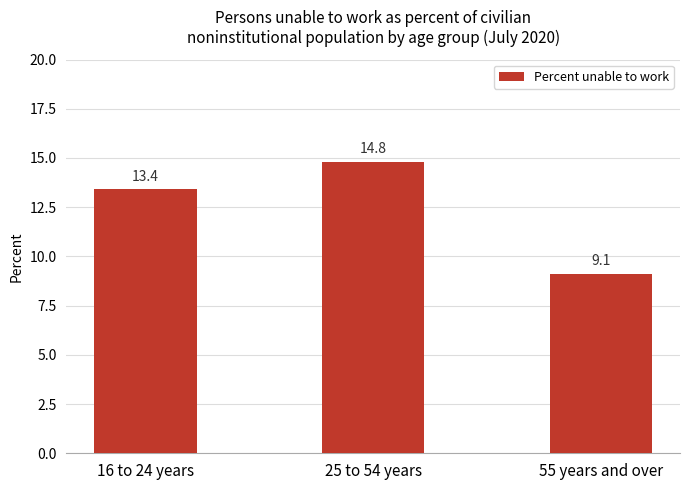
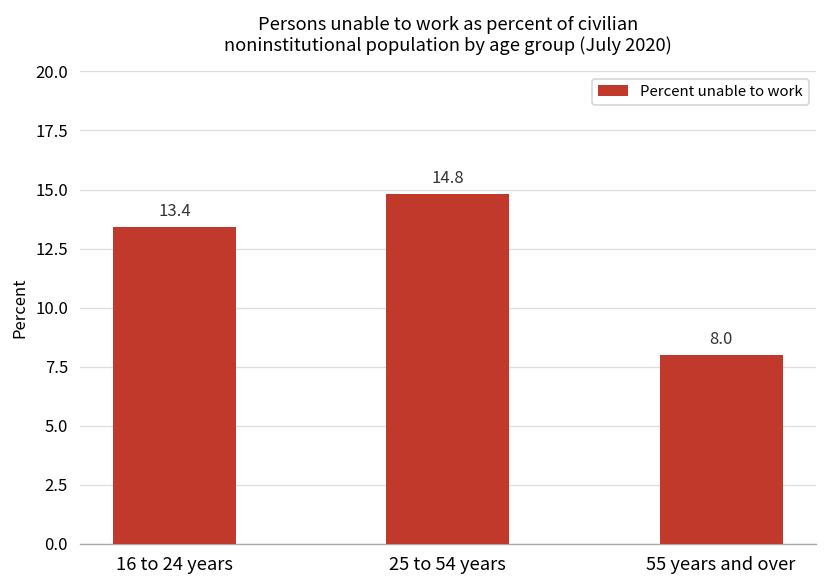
  {
    "16 to 24 years": 13.4,
    "25 to 54 years": 14.8,
-   "55 years and over": 9.1
+   "55 years and over": 8.0
  }
